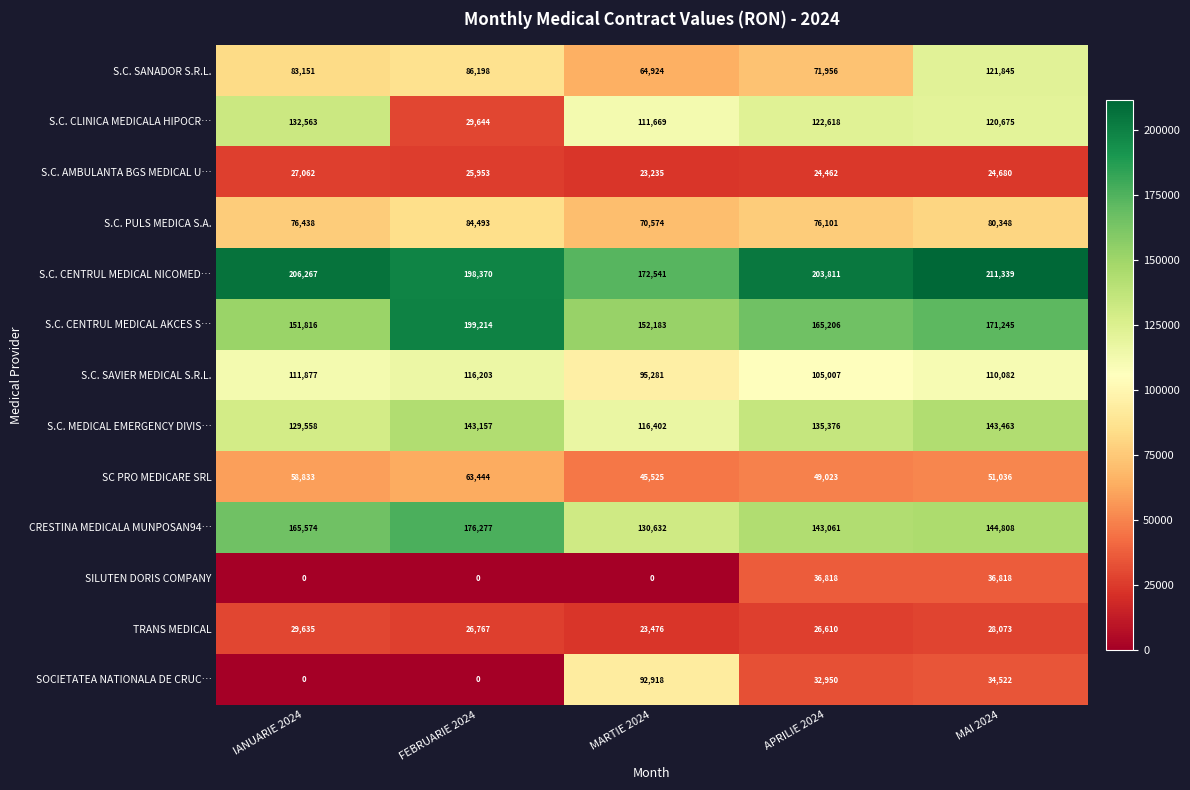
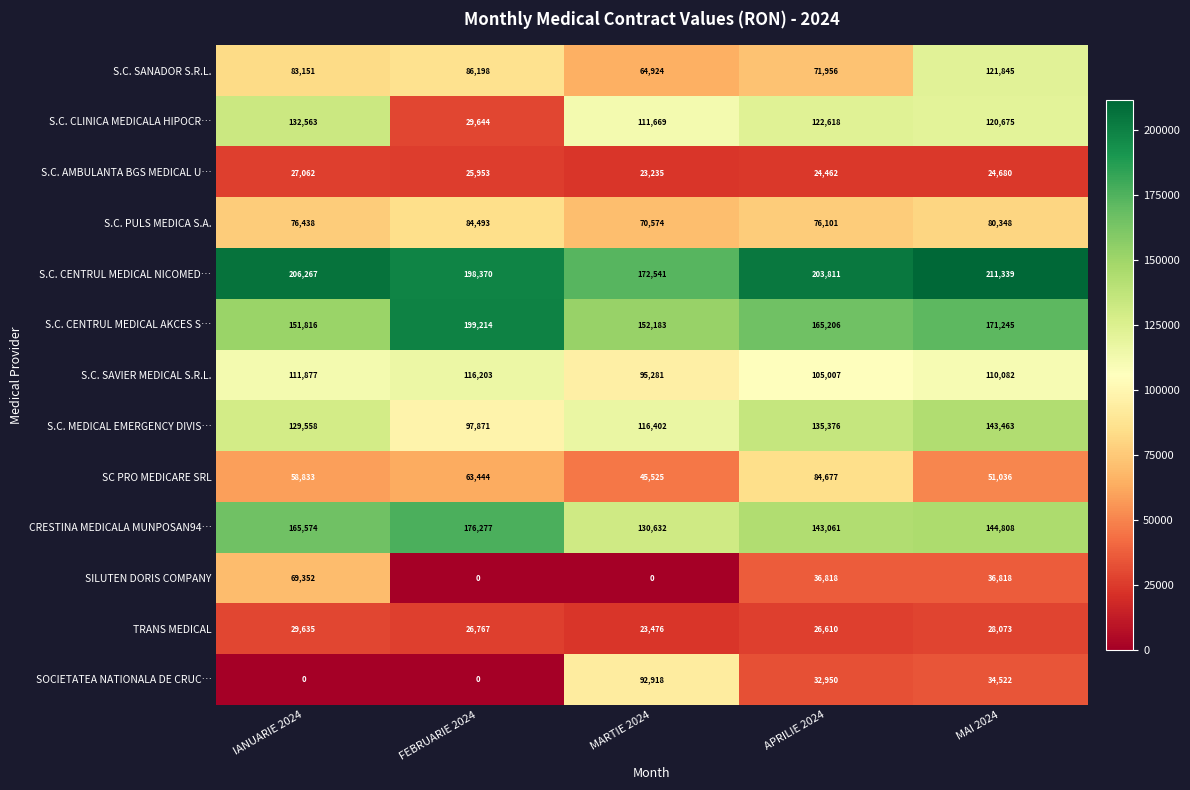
  {
    "S.C. SANADOR S.R.L.": {
      "IANUARIE 2024": "83,151",
      "FEBRUARIE 2024": "86,198",
      "MARTIE 2024": "64,924",
      "APRILIE 2024": "71,956",
      "MAI 2024": "121,845"
    },
    "S.C. CLINICA MEDICALA HIPOCR…": {
      "IANUARIE 2024": "132,563",
      "FEBRUARIE 2024": "29,644",
      "MARTIE 2024": "111,669",
      "APRILIE 2024": "122,618",
      "MAI 2024": "120,675"
    },
    "S.C. AMBULANTA BGS MEDICAL U…": {
      "IANUARIE 2024": "27,062",
      "FEBRUARIE 2024": "25,953",
      "MARTIE 2024": "23,235",
      "APRILIE 2024": "24,462",
      "MAI 2024": "24,680"
    },
    "S.C. PULS MEDICA S.A.": {
      "IANUARIE 2024": "76,438",
      "FEBRUARIE 2024": "84,493",
      "MARTIE 2024": "70,574",
      "APRILIE 2024": "76,101",
      "MAI 2024": "80,348"
    },
    "S.C. CENTRUL MEDICAL NICOMED…": {
      "IANUARIE 2024": "206,267",
      "FEBRUARIE 2024": "198,370",
      "MARTIE 2024": "172,541",
      "APRILIE 2024": "203,811",
      "MAI 2024": "211,339"
    },
    "S.C. CENTRUL MEDICAL AKCES S…": {
      "IANUARIE 2024": "151,816",
      "FEBRUARIE 2024": "199,214",
      "MARTIE 2024": "152,183",
      "APRILIE 2024": "165,206",
      "MAI 2024": "171,245"
    },
    "S.C. SAVIER MEDICAL S.R.L.": {
      "IANUARIE 2024": "111,877",
      "FEBRUARIE 2024": "116,203",
      "MARTIE 2024": "95,281",
      "APRILIE 2024": "105,007",
      "MAI 2024": "110,082"
    },
    "S.C. MEDICAL EMERGENCY DIVIS…": {
      "IANUARIE 2024": "129,558",
-     "FEBRUARIE 2024": "143,157",
+     "FEBRUARIE 2024": "97,871",
      "MARTIE 2024": "116,402",
      "APRILIE 2024": "135,376",
      "MAI 2024": "143,463"
    },
    "SC PRO MEDICARE SRL": {
      "IANUARIE 2024": "58,833",
      "FEBRUARIE 2024": "63,444",
      "MARTIE 2024": "45,525",
-     "APRILIE 2024": "49,023",
+     "APRILIE 2024": "84,677",
      "MAI 2024": "51,036"
    },
    "CRESTINA MEDICALA MUNPOSAN94…": {
      "IANUARIE 2024": "165,574",
      "FEBRUARIE 2024": "176,277",
      "MARTIE 2024": "130,632",
      "APRILIE 2024": "143,061",
      "MAI 2024": "144,808"
    },
    "SILUTEN DORIS COMPANY": {
-     "IANUARIE 2024": "0",
+     "IANUARIE 2024": "69,352",
      "FEBRUARIE 2024": "0",
      "MARTIE 2024": "0",
      "APRILIE 2024": "36,818",
      "MAI 2024": "36,818"
    },
    "TRANS MEDICAL": {
      "IANUARIE 2024": "29,635",
      "FEBRUARIE 2024": "26,767",
      "MARTIE 2024": "23,476",
      "APRILIE 2024": "26,610",
      "MAI 2024": "28,073"
    },
    "SOCIETATEA NATIONALA DE CRUC…": {
      "IANUARIE 2024": "0",
      "FEBRUARIE 2024": "0",
      "MARTIE 2024": "92,918",
      "APRILIE 2024": "32,950",
      "MAI 2024": "34,522"
    }
  }
